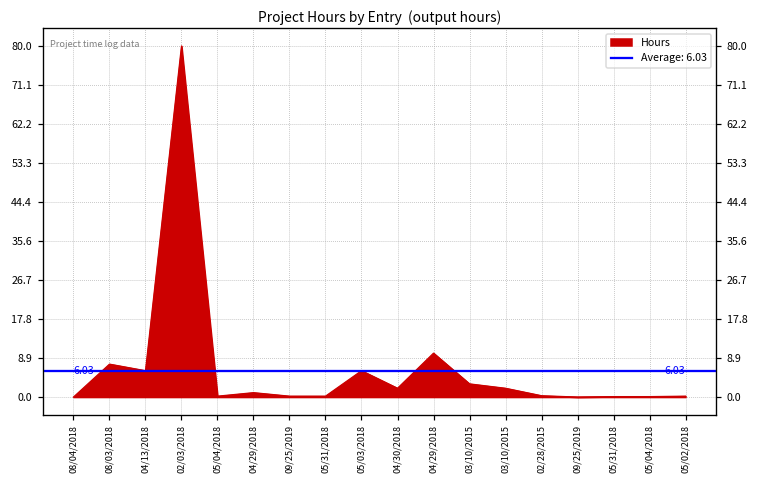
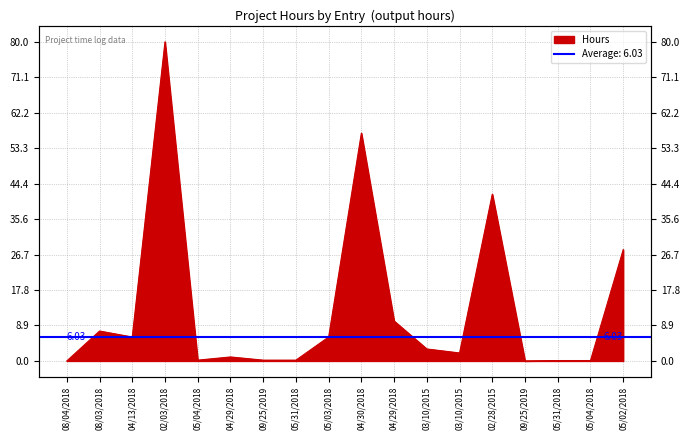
  {
    "08/04/2018": 0,
    "04/13/2018": 6,
    "02/03/2018": 80,
    "05/03/2018": 6,
-   "04/30/2018": 2,
-   "02/28/2015": 0,
-   "05/02/2018": 0
+   "04/30/2018": 57,
+   "02/28/2015": 42,
+   "05/02/2018": 28
  }
